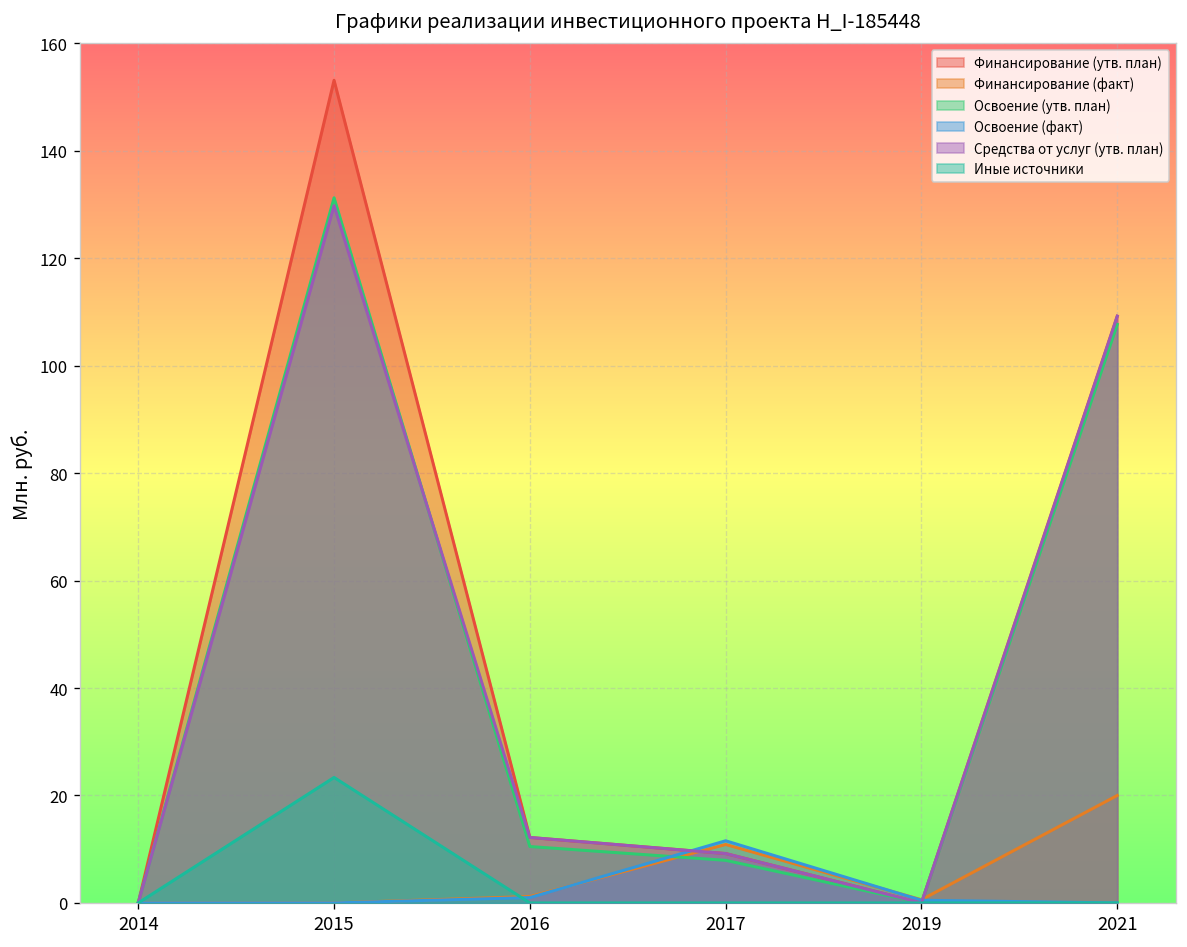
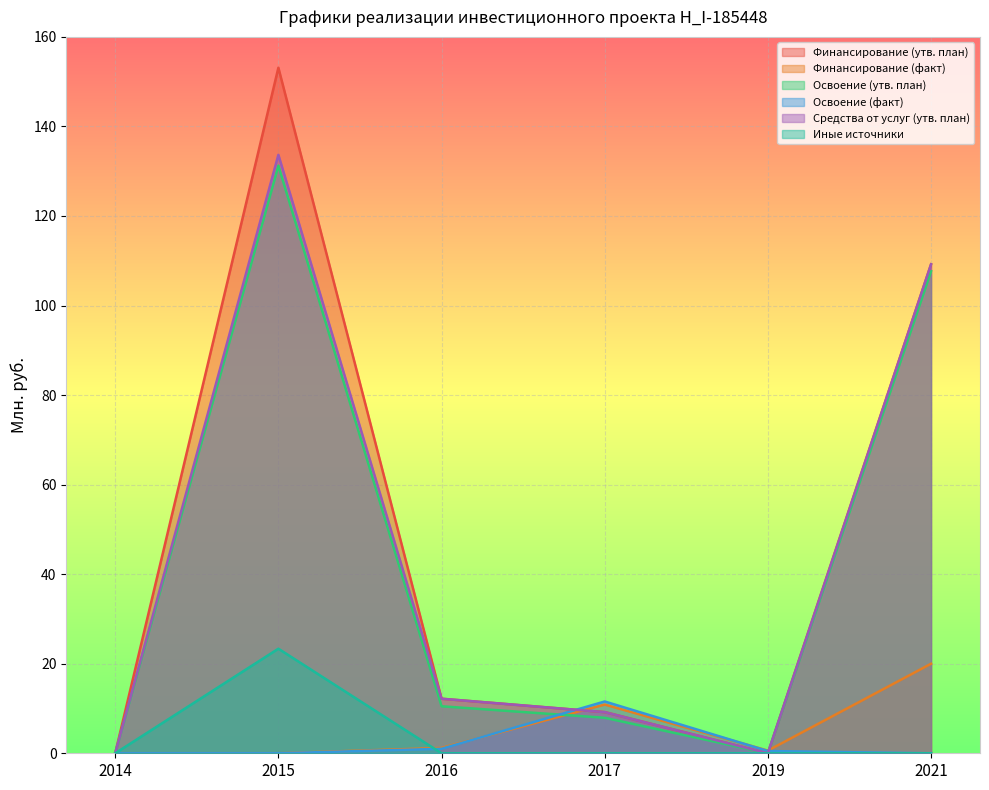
  {
    "Средства от услуг (утв. план)": {
-     "2015": 130
+     "2015": 134
    }
  }
